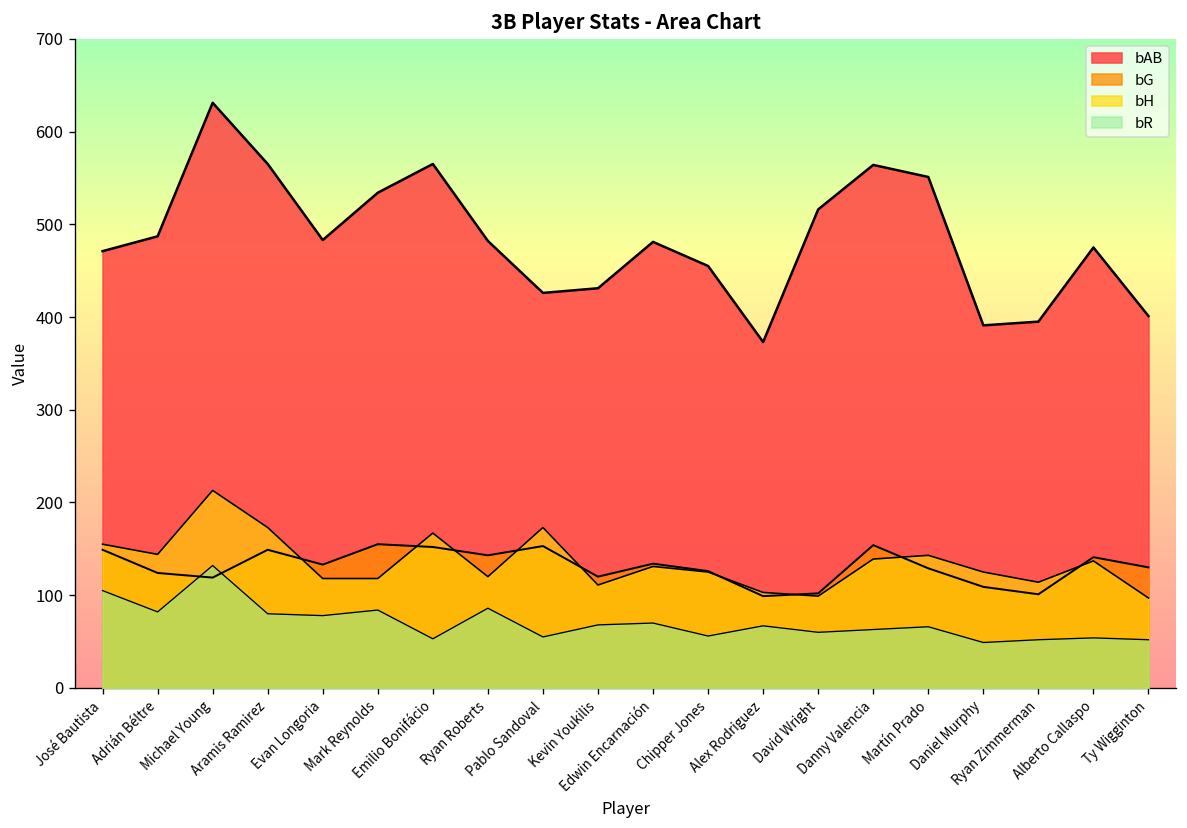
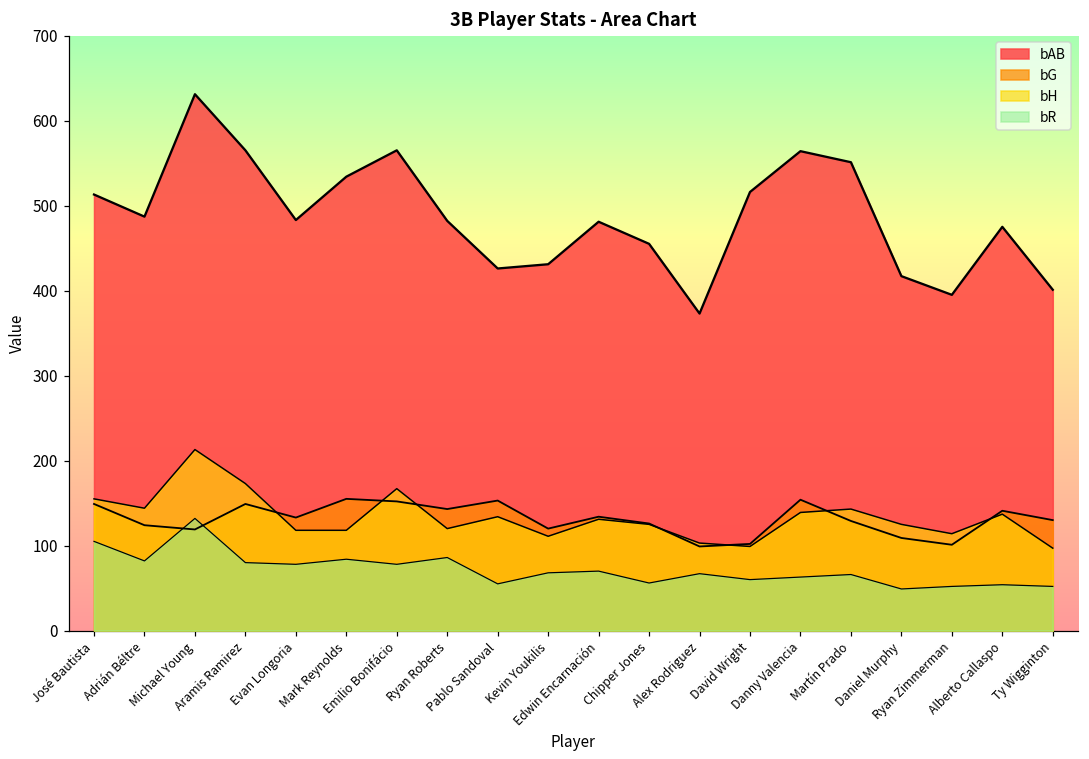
  {
    "bAB": {
-     "José Bautista": 470,
+     "José Bautista": 510,
      "Adrián Béltre": 490,
      "Michael Young": 630,
      "Aramis Ramirez": 570,
      "Evan Longoria": 480,
      "Mark Reynolds": 530,
      "Emilio Bonifácio": 570,
      "Ryan Roberts": 480,
      "Pablo Sandoval": 430,
      "Kevin Youkilis": 430,
      "Edwin Encarnación": 480,
      "Chipper Jones": 460,
      "Alex Rodriguez": 370,
      "David Wright": 520,
      "Danny Valencia": 560,
      "Martín Prado": 550,
-     "Daniel Murphy": 390,
+     "Daniel Murphy": 420,
      "Ryan Zimmerman": 400,
      "Alberto Callaspo": 480,
      "Ty Wigginton": 400
    },
    "bG": {
      "José Bautista": 150,
      "Adrián Béltre": 120,
      "Michael Young": 120,
      "Aramis Ramirez": 150,
      "Evan Longoria": 130,
      "Mark Reynolds": 160,
      "Emilio Bonifácio": 150,
      "Ryan Roberts": 140,
      "Pablo Sandoval": 150,
      "Kevin Youkilis": 120,
      "Alex Rodriguez": 100,
      "Danny Valencia": 150,
      "Martín Prado": 130,
      "Daniel Murphy": 110,
      "Ryan Zimmerman": 100,
      "Alberto Callaspo": 140,
      "Ty Wigginton": 130
    },
    "bH": {
      "José Bautista": 160,
      "Adrián Béltre": 140,
      "Michael Young": 210,
      "Aramis Ramirez": 170,
      "Evan Longoria": 120,
      "Mark Reynolds": 120,
      "Emilio Bonifácio": 170,
      "Ryan Roberts": 120,
-     "Pablo Sandoval": 170,
+     "Pablo Sandoval": 130,
      "Kevin Youkilis": 110,
      "Alex Rodriguez": 100,
      "Danny Valencia": 140,
      "Martín Prado": 140,
      "Daniel Murphy": 130,
      "Ryan Zimmerman": 110,
      "Alberto Callaspo": 140,
      "Ty Wigginton": 100
    },
    "bR": {
      "José Bautista": 110,
      "Adrián Béltre": 80,
      "Michael Young": 130,
      "Aramis Ramirez": 80,
      "Evan Longoria": 80,
      "Mark Reynolds": 80,
-     "Emilio Bonifácio": 50,
+     "Emilio Bonifácio": 80,
      "Ryan Roberts": 90,
      "Pablo Sandoval": 60,
      "Kevin Youkilis": 70,
      "Edwin Encarnación": 70,
      "Chipper Jones": 60,
      "Alex Rodriguez": 70,
      "David Wright": 60,
      "Danny Valencia": 60,
      "Martín Prado": 70,
      "Daniel Murphy": 50,
      "Ryan Zimmerman": 50,
      "Alberto Callaspo": 50,
      "Ty Wigginton": 50
    }
  }
